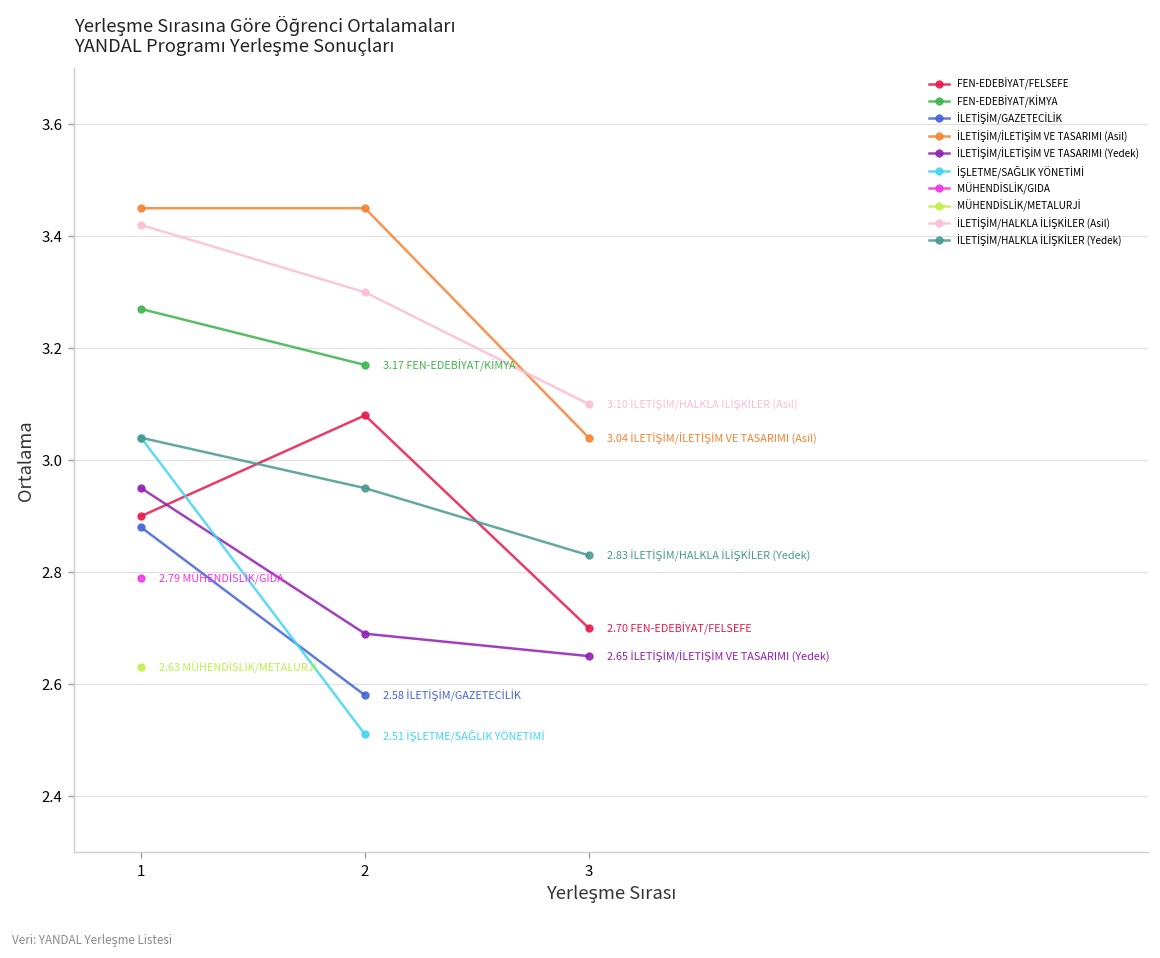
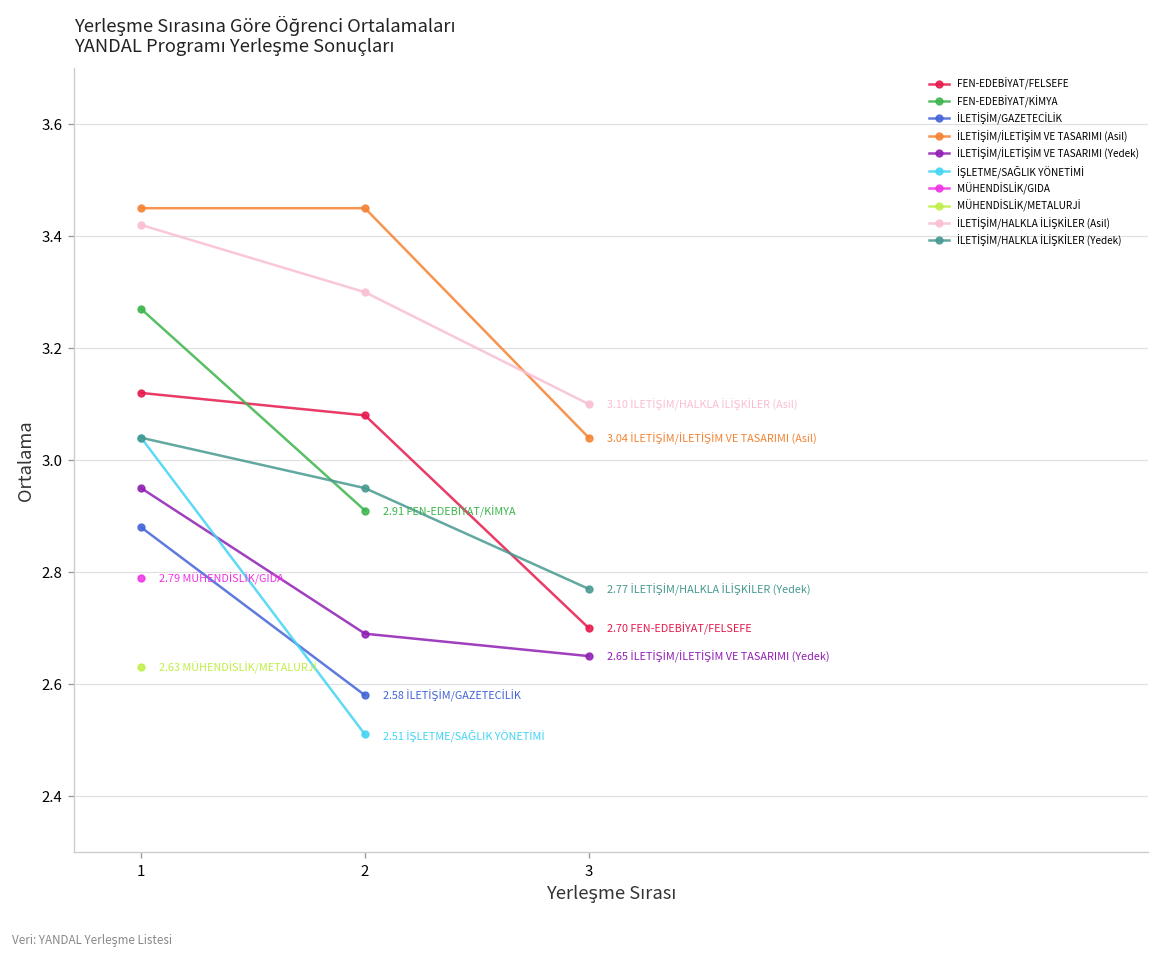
  {
    "FEN-EDEBİYAT/FELSEFE": {
-     "1": 2.90,
+     "1": 3.12,
      "2": 3.08
    },
    "FEN-EDEBİYAT/KİMYA": {
-     "2": 3.17
+     "2": 2.91
    },
    "İLETİŞİM/GAZETECİLİK": {
      "2": 2.58
    },
    "İLETİŞİM/İLETİŞİM VE TASARIMI (Asil)": {
      "3": 3.04
    },
    "İLETİŞİM/İLETİŞİM VE TASARIMI (Yedek)": {
      "3": 2.65
    },
    "İŞLETME/SAĞLIK YÖNETİMİ": {
      "2": 2.51
    },
    "MÜHENDİSLİK/GIDA": {
      "1": 2.79
    },
    "MÜHENDİSLİK/METALURJİ": {
      "1": 2.63
    },
    "İLETİŞİM/HALKLA İLİŞKİLER (Asil)": {
      "3": 3.10
    },
    "İLETİŞİM/HALKLA İLİŞKİLER (Yedek)": {
-     "3": 2.83
+     "3": 2.77
    }
  }
